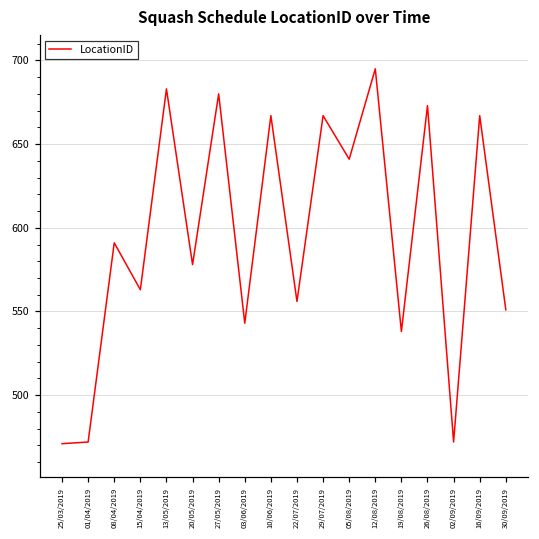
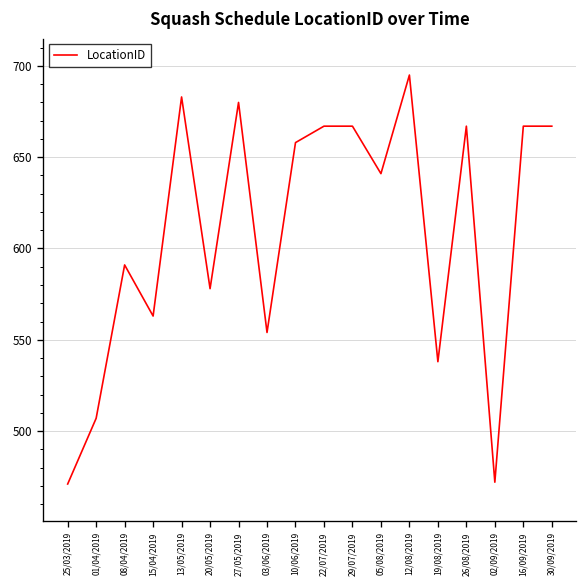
  {
    "25/03/2019": 471,
-   "01/04/2019": 472,
+   "01/04/2019": 507,
    "08/04/2019": 591,
    "15/04/2019": 563,
    "13/05/2019": 683,
    "20/05/2019": 578,
    "27/05/2019": 680,
-   "03/06/2019": 543,
-   "10/06/2019": 667,
-   "22/07/2019": 556,
+   "03/06/2019": 554,
+   "10/06/2019": 658,
+   "22/07/2019": 667,
    "29/07/2019": 667,
    "05/08/2019": 641,
    "12/08/2019": 695,
    "19/08/2019": 538,
-   "26/08/2019": 673,
+   "26/08/2019": 667,
    "02/09/2019": 472,
    "16/09/2019": 667,
-   "30/09/2019": 551
+   "30/09/2019": 667
  }
